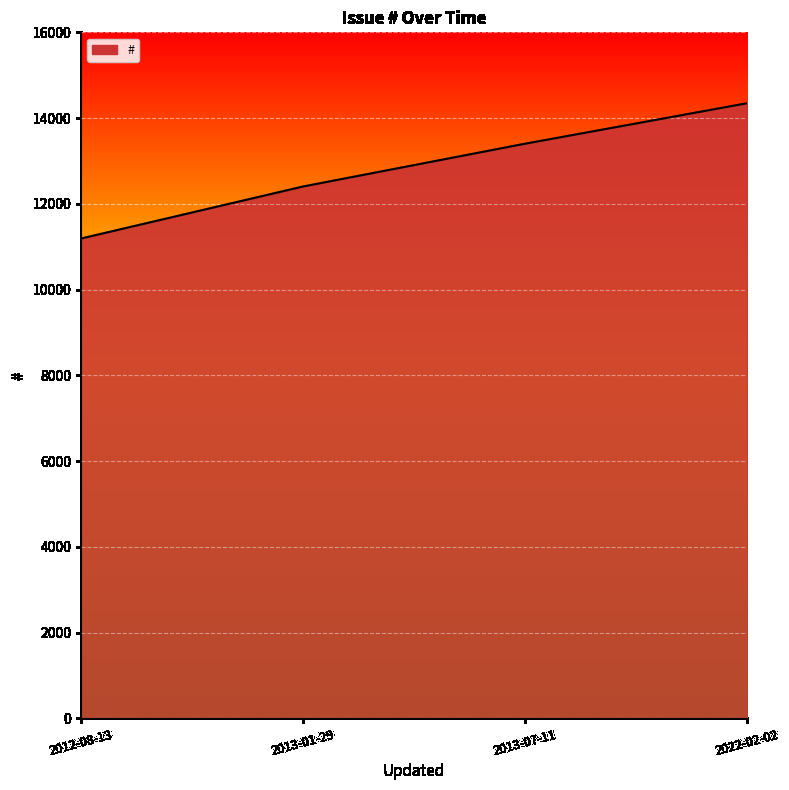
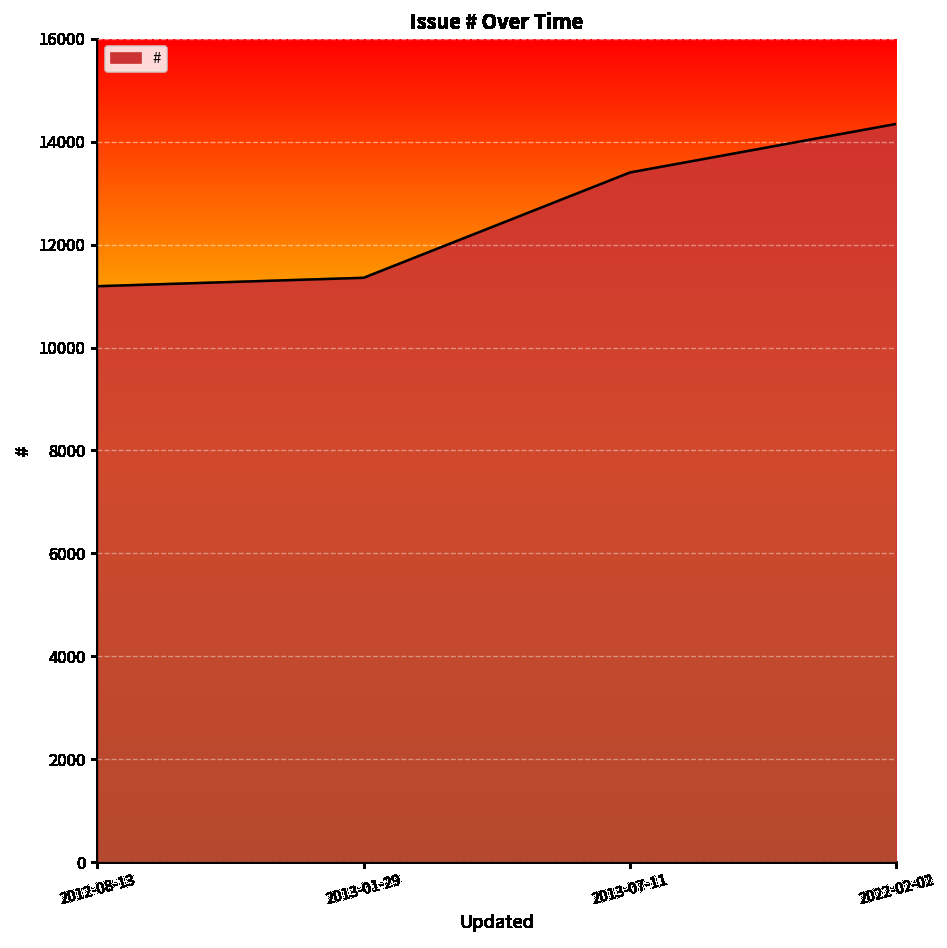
  {
    "2012-08-13": 11200,
-   "2013-01-29": 12400,
+   "2013-01-29": 11400,
    "2013-07-11": 13400,
    "2022-02-02": 14300
  }
